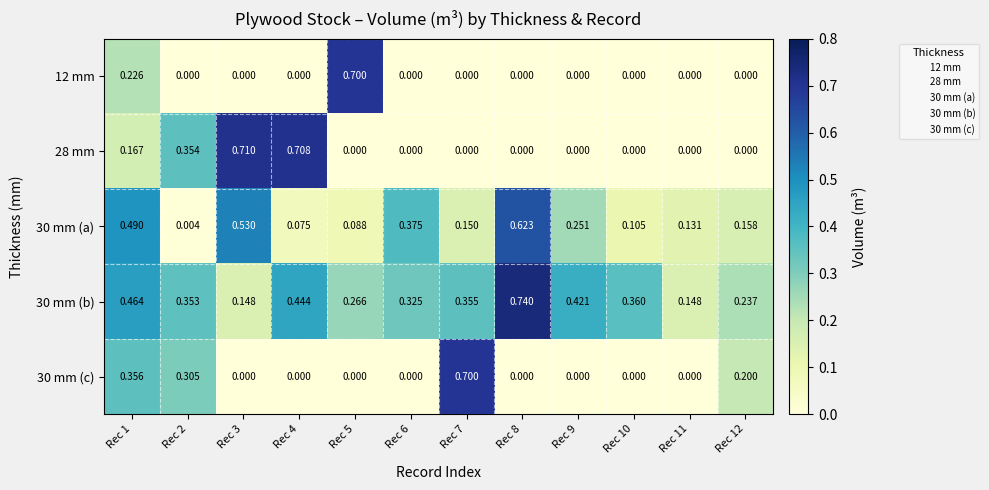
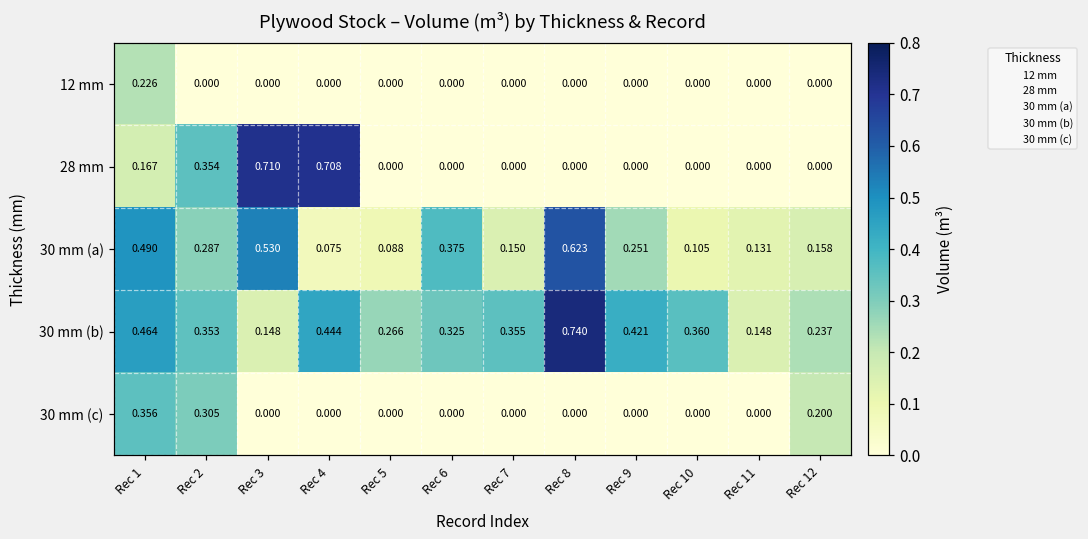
  {
    "12 mm": {
      "Rec 1": 0.226,
      "Rec 2": 0.000,
      "Rec 3": 0.000,
      "Rec 4": 0.000,
-     "Rec 5": 0.700,
+     "Rec 5": 0.000,
      "Rec 6": 0.000,
      "Rec 7": 0.000,
      "Rec 8": 0.000,
      "Rec 9": 0.000,
      "Rec 10": 0.000,
      "Rec 11": 0.000,
      "Rec 12": 0.000
    },
    "28 mm": {
      "Rec 1": 0.167,
      "Rec 2": 0.354,
      "Rec 3": 0.710,
      "Rec 4": 0.708,
      "Rec 5": 0.000,
      "Rec 6": 0.000,
      "Rec 7": 0.000,
      "Rec 8": 0.000,
      "Rec 9": 0.000,
      "Rec 10": 0.000,
      "Rec 11": 0.000,
      "Rec 12": 0.000
    },
    "30 mm (a)": {
      "Rec 1": 0.490,
-     "Rec 2": 0.004,
+     "Rec 2": 0.287,
      "Rec 3": 0.530,
      "Rec 4": 0.075,
      "Rec 5": 0.088,
      "Rec 6": 0.375,
      "Rec 7": 0.150,
      "Rec 8": 0.623,
      "Rec 9": 0.251,
      "Rec 10": 0.105,
      "Rec 11": 0.131,
      "Rec 12": 0.158
    },
    "30 mm (b)": {
      "Rec 1": 0.464,
      "Rec 2": 0.353,
      "Rec 3": 0.148,
      "Rec 4": 0.444,
      "Rec 5": 0.266,
      "Rec 6": 0.325,
      "Rec 7": 0.355,
      "Rec 8": 0.740,
      "Rec 9": 0.421,
      "Rec 10": 0.360,
      "Rec 11": 0.148,
      "Rec 12": 0.237
    },
    "30 mm (c)": {
      "Rec 1": 0.356,
      "Rec 2": 0.305,
      "Rec 3": 0.000,
      "Rec 4": 0.000,
      "Rec 5": 0.000,
      "Rec 6": 0.000,
-     "Rec 7": 0.700,
+     "Rec 7": 0.000,
      "Rec 8": 0.000,
      "Rec 9": 0.000,
      "Rec 10": 0.000,
      "Rec 11": 0.000,
      "Rec 12": 0.200
    }
  }
